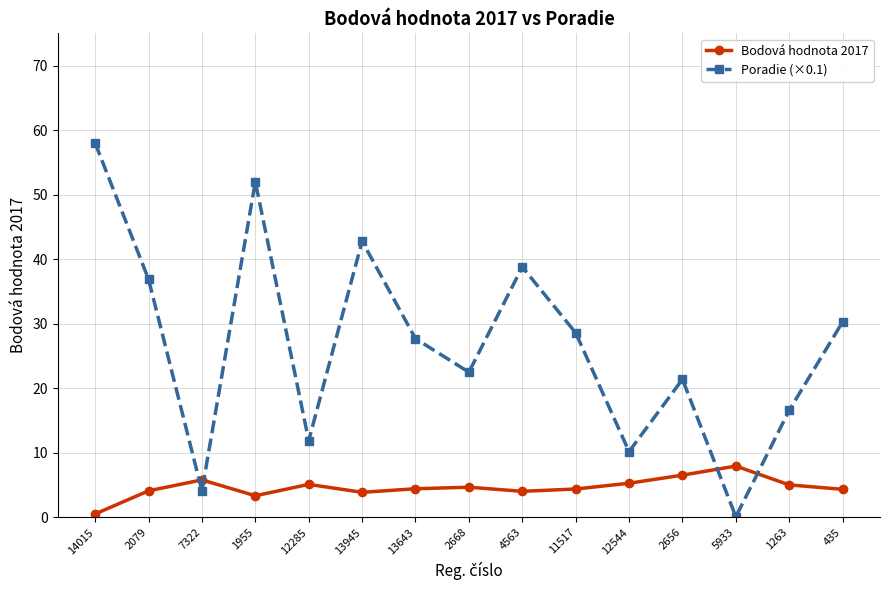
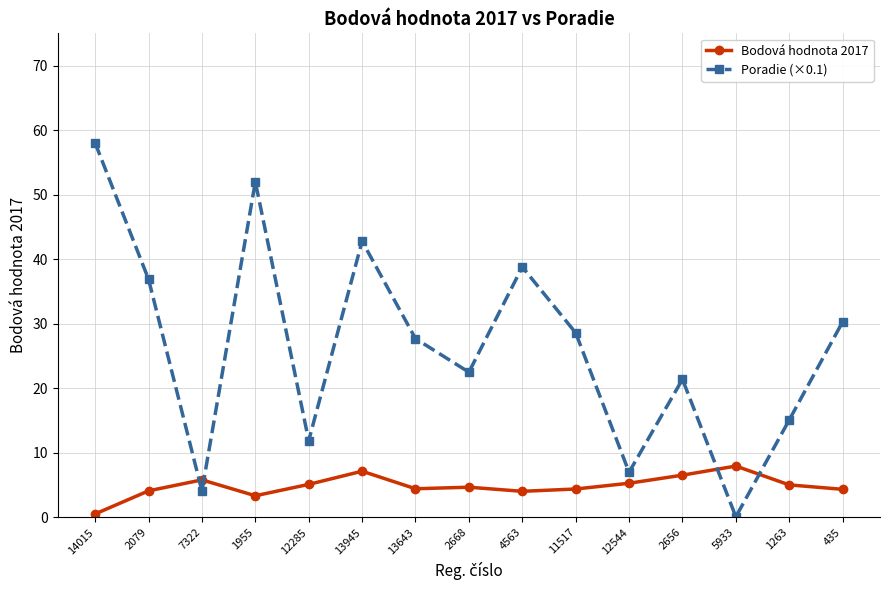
  {
    "Bodová hodnota 2017": {
      "14015": 1,
      "2079": 4,
      "7322": 6,
      "1955": 3,
      "12285": 5,
-     "13945": 4,
+     "13945": 7,
      "13643": 4,
      "2668": 5,
      "4563": 4,
      "11517": 4,
      "12544": 5,
      "2656": 7,
      "5933": 8,
      "1263": 5,
      "435": 4
    },
    "Poradie (×0.1)": {
      "14015": 58,
      "2079": 37,
      "7322": 4,
      "1955": 52,
      "12285": 12,
      "13945": 43,
      "13643": 28,
      "2668": 23,
      "4563": 39,
      "11517": 29,
-     "12544": 10,
+     "12544": 7,
      "2656": 21,
      "5933": 0,
-     "1263": 17,
+     "1263": 15,
      "435": 30
    }
  }
